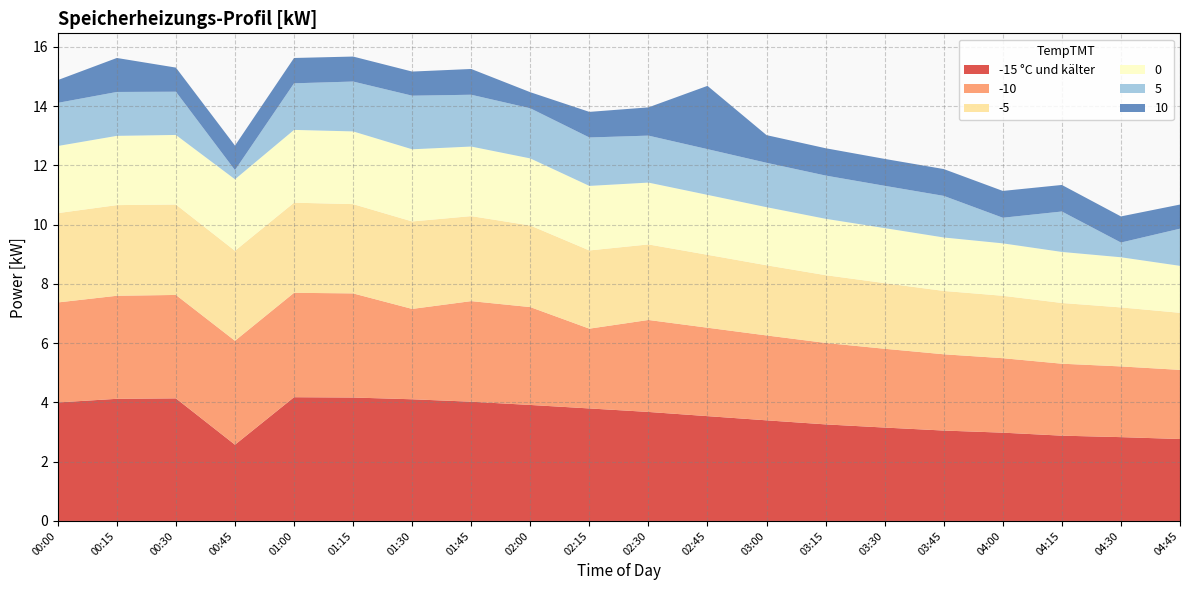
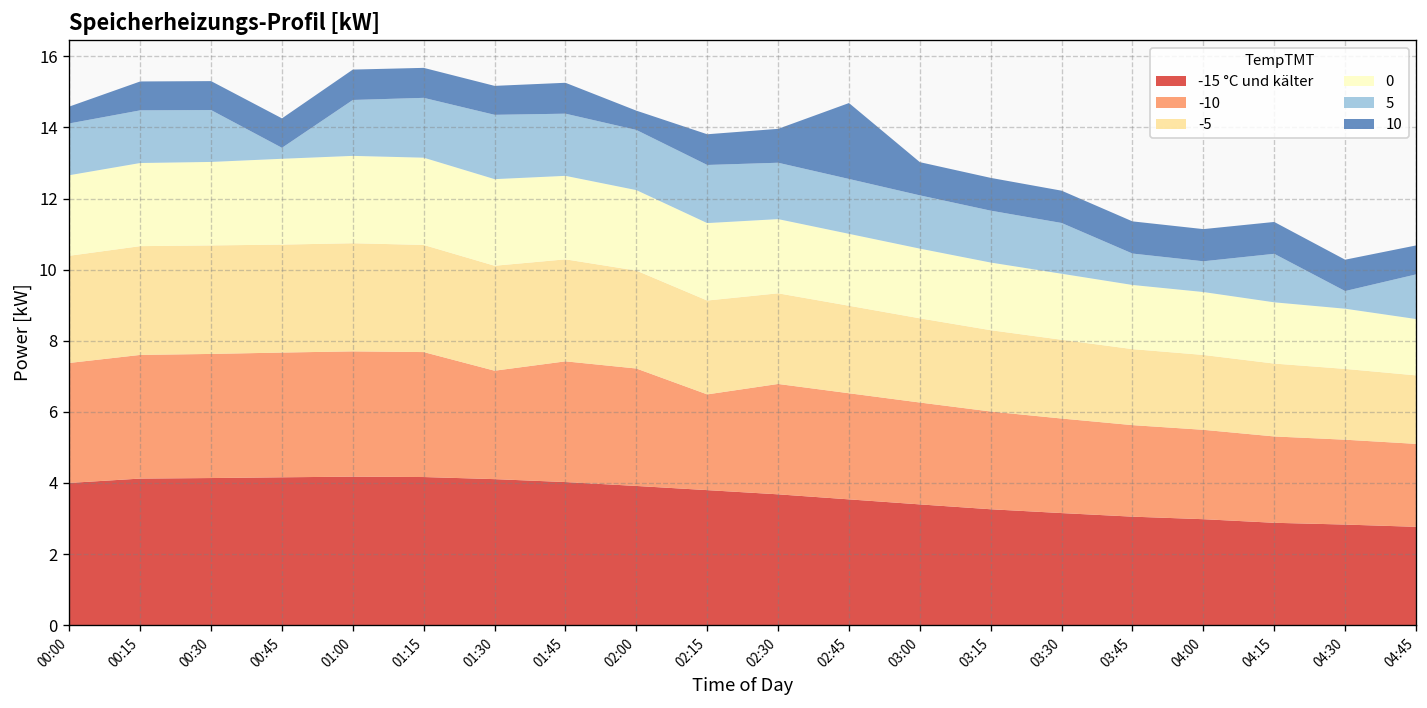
  {
    "-15 °C und kälter": {
      "00:00": 4.0,
      "00:15": 4.1,
      "00:30": 4.1,
-     "00:45": 2.6,
+     "00:45": 4.2,
      "01:00": 4.2,
      "01:15": 4.2,
      "01:30": 4.1,
      "01:45": 4.0,
      "02:00": 3.9,
      "02:15": 3.8,
      "02:30": 3.7,
      "02:45": 3.5,
      "03:00": 3.4,
      "03:15": 3.3,
      "03:30": 3.2,
      "03:45": 3.1,
      "04:00": 3.0,
      "04:15": 2.9,
      "04:30": 2.8,
      "04:45": 2.8
    },
    "-10": {
      "00:00": 3.4,
      "00:15": 3.5,
      "00:30": 3.5,
      "00:45": 3.5,
      "01:00": 3.5,
      "01:15": 3.5,
      "01:30": 3.1,
      "01:45": 3.4,
      "02:00": 3.3,
      "02:15": 2.7,
      "02:30": 3.1,
      "02:45": 3.0,
      "03:00": 2.9,
      "03:15": 2.8,
      "03:30": 2.7,
      "03:45": 2.6,
      "04:00": 2.5,
      "04:15": 2.4,
      "04:30": 2.4,
      "04:45": 2.3
    },
    "5": {
      "00:00": 1.5,
      "00:15": 1.5,
      "00:30": 1.5,
      "00:45": 0.3,
      "01:00": 1.6,
      "01:15": 1.7,
      "01:30": 1.8,
      "01:45": 1.7,
      "02:00": 1.7,
      "02:15": 1.6,
      "02:30": 1.6,
      "02:45": 1.5,
      "03:00": 1.5,
      "03:15": 1.5,
      "03:30": 1.4,
-     "03:45": 1.4,
+     "03:45": 0.9,
      "04:00": 0.9,
      "04:15": 1.4,
      "04:30": 0.5,
      "04:45": 1.3
    },
    "10": {
-     "00:00": 0.8,
-     "00:15": 1.1,
+     "00:00": 0.5,
+     "00:15": 0.8,
      "00:30": 0.8,
      "00:45": 0.8,
      "01:00": 0.9,
      "01:15": 0.8,
      "01:30": 0.8,
      "01:45": 0.9,
      "02:00": 0.5,
      "02:15": 0.9,
      "02:30": 1.0,
      "02:45": 2.1,
      "03:00": 0.9,
      "03:15": 0.9,
      "03:30": 0.9,
      "03:45": 0.9,
      "04:00": 0.9,
      "04:15": 0.9,
      "04:30": 0.9,
      "04:45": 0.8
    }
  }
